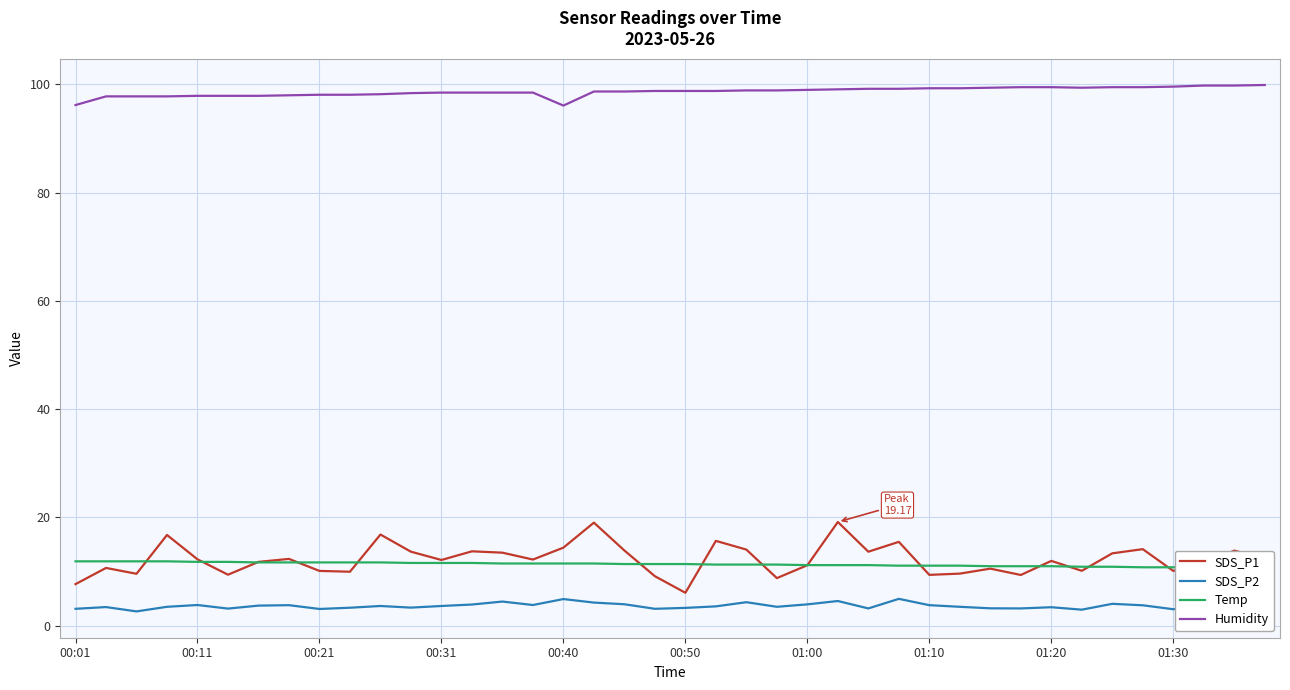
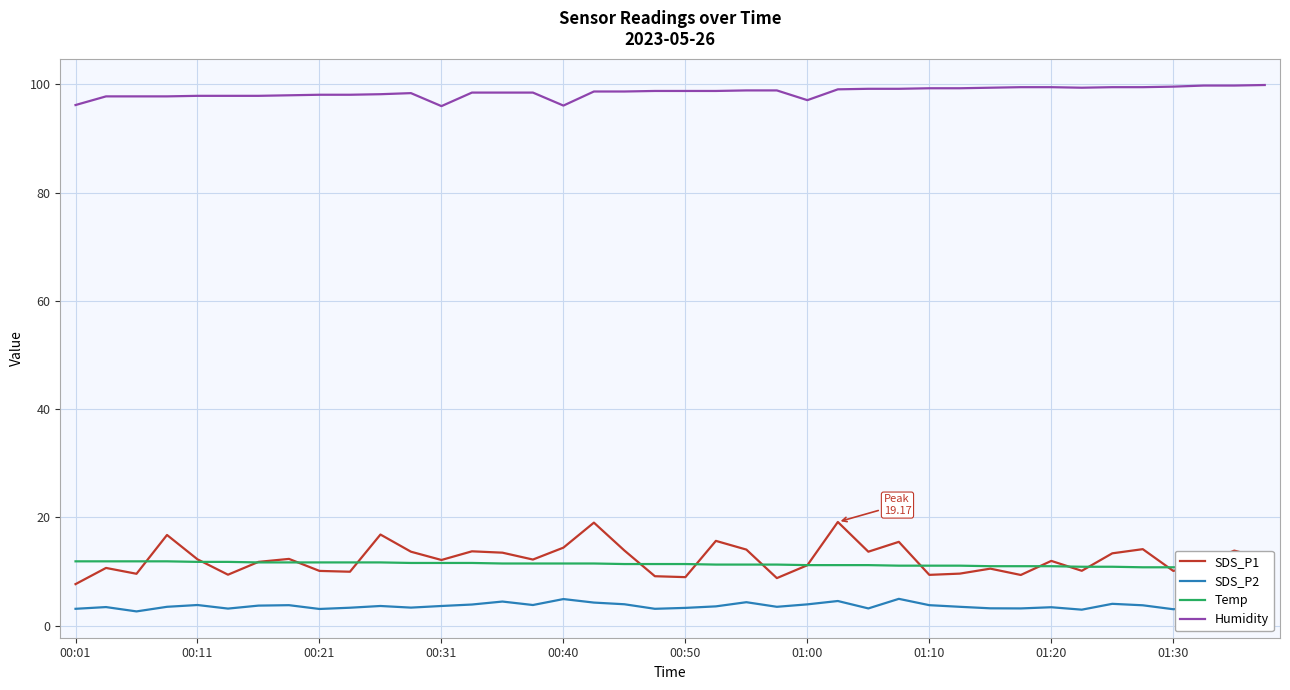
  {
    "SDS_P1": {
      "00:01": 8,
      "00:11": 12,
      "00:21": 10,
      "00:31": 12,
      "00:40": 14,
-     "00:50": 6,
+     "00:50": 9,
      "01:10": 9,
      "01:20": 12,
      "01:30": 10
    },
    "SDS_P2": {
      "00:01": 3,
      "00:11": 4,
      "00:21": 3,
      "00:31": 4,
      "00:40": 5,
      "00:50": 3,
      "01:00": 4,
      "01:10": 4,
      "01:20": 3,
      "01:30": 3
    },
    "Temp": {
      "00:01": 12,
      "00:11": 12,
      "00:21": 12,
      "00:31": 12,
      "00:40": 12,
      "00:50": 11,
      "01:10": 11,
      "01:20": 11,
      "01:30": 11
    },
    "Humidity": {
      "00:01": 96,
      "00:11": 98,
      "00:21": 98,
-     "00:31": 99,
+     "00:31": 96,
      "00:40": 96,
      "00:50": 99,
-     "01:00": 99,
+     "01:00": 97,
      "01:10": 99,
      "01:20": 100,
      "01:30": 100
    }
  }
